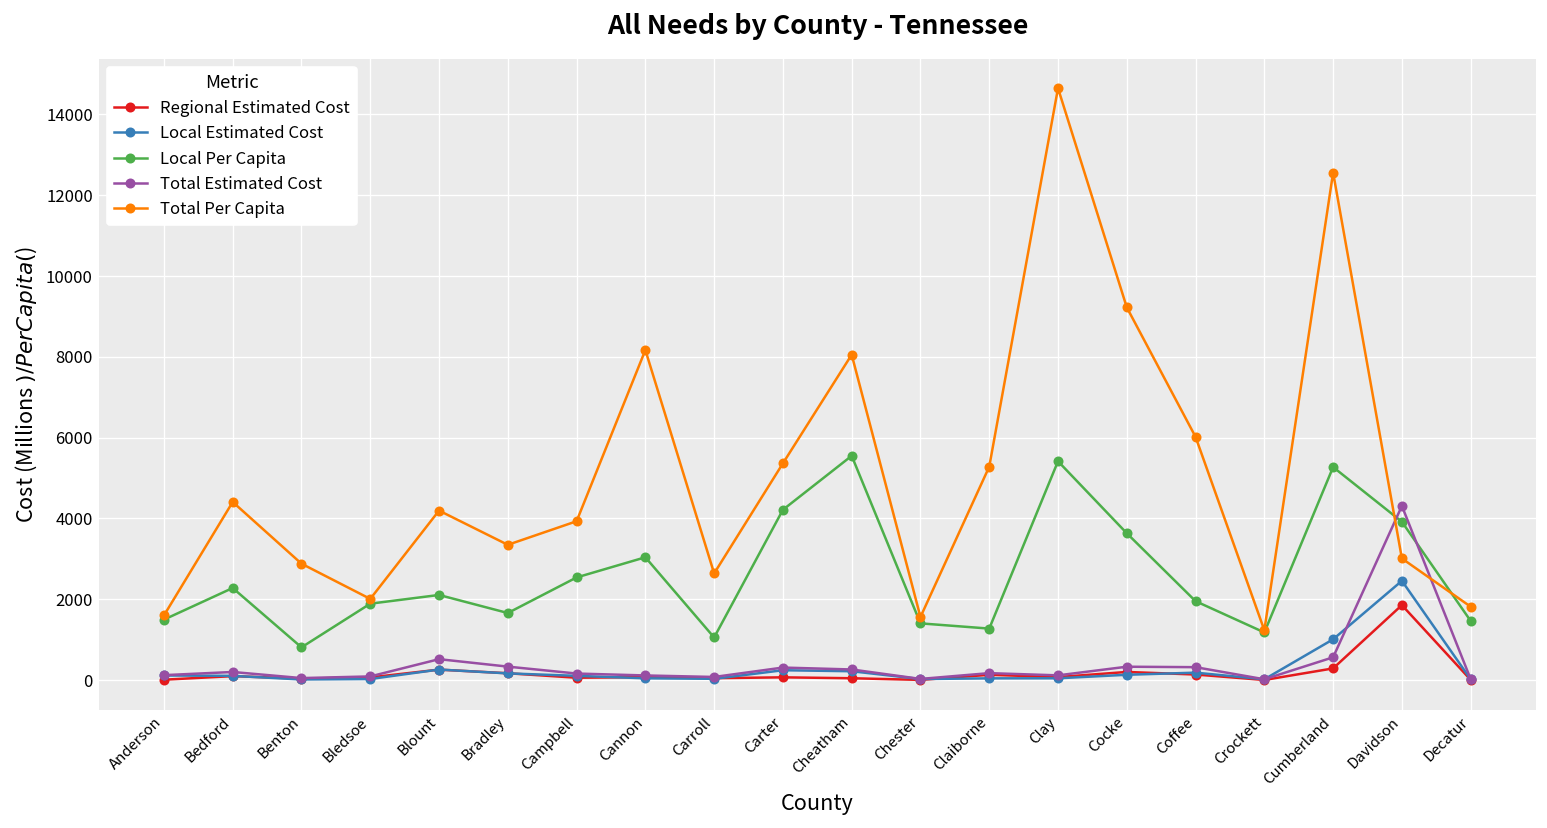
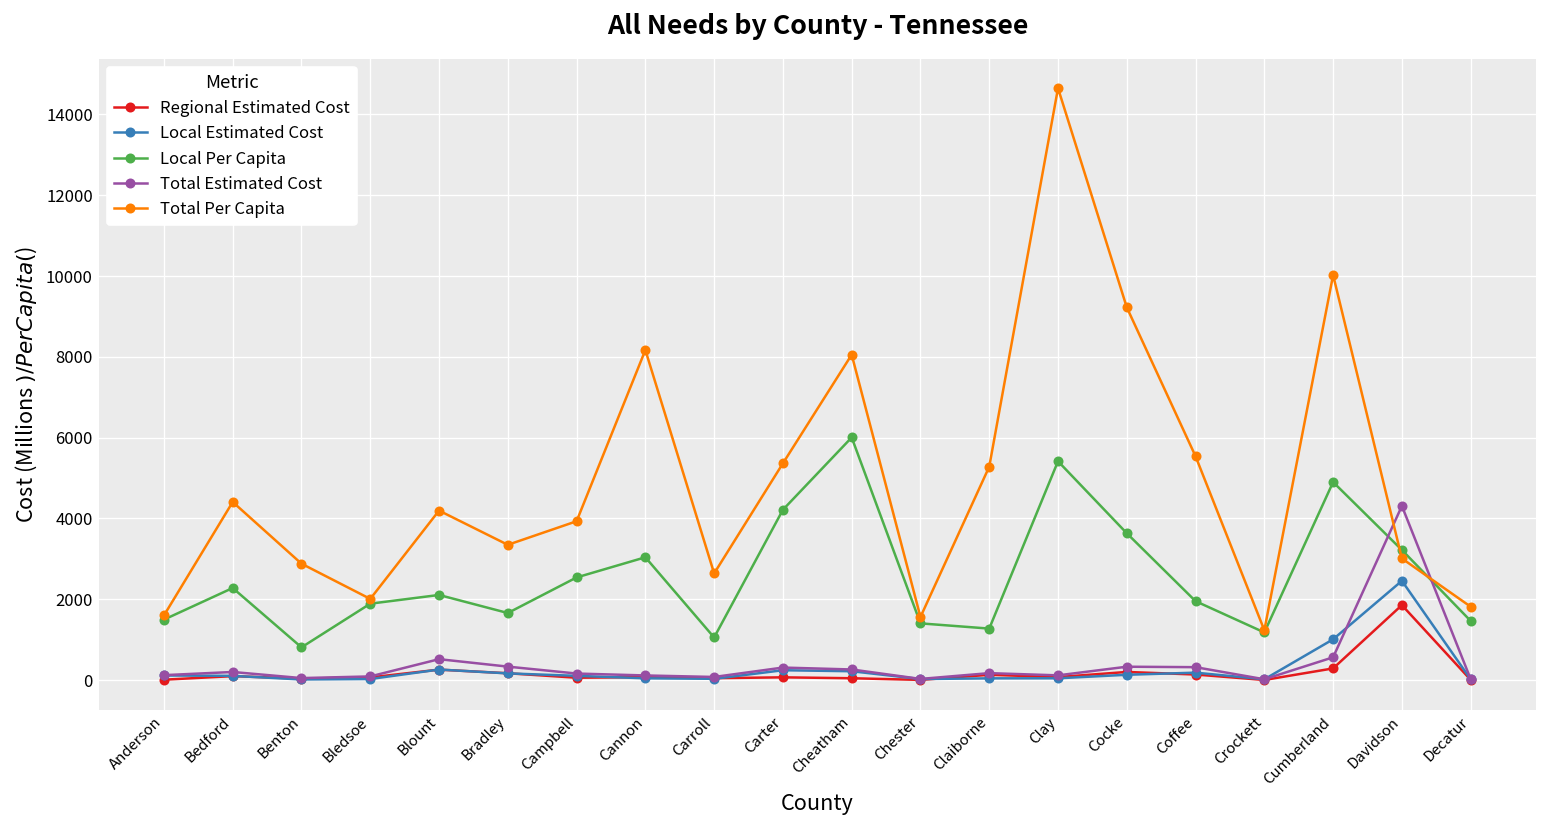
  {
    "Regional Estimated Cost": {
      "Anderson": 0,
      "Carter": 100,
      "Cheatham": 0,
      "Cumberland": 300,
      "Davidson": 1900
    },
    "Local Estimated Cost": {
      "Claiborne": 0,
      "Cumberland": 1000,
      "Davidson": 2500
    },
    "Local Per Capita": {
      "Anderson": 1500,
      "Bedford": 2300,
      "Benton": 800,
      "Bledsoe": 1900,
      "Blount": 2100,
      "Bradley": 1700,
      "Campbell": 2500,
      "Cannon": 3000,
      "Carroll": 1100,
      "Carter": 4200,
-     "Cheatham": 5500,
+     "Cheatham": 6000,
      "Chester": 1400,
      "Claiborne": 1300,
      "Clay": 5400,
      "Cocke": 3600,
      "Coffee": 2000,
-     "Cumberland": 5300,
-     "Davidson": 3900,
+     "Cumberland": 4900,
+     "Davidson": 3200,
      "Decatur": 1500
    },
    "Total Estimated Cost": {
      "Bedford": 200,
      "Blount": 500,
      "Bradley": 300,
      "Cocke": 300,
      "Coffee": 300,
      "Cumberland": 600,
      "Davidson": 4300
    },
    "Total Per Capita": {
      "Anderson": 1600,
      "Bedford": 4400,
      "Benton": 2900,
      "Bledsoe": 2000,
      "Blount": 4200,
      "Bradley": 3300,
      "Campbell": 3900,
      "Cannon": 8200,
      "Carroll": 2600,
      "Carter": 5400,
      "Cheatham": 8100,
      "Chester": 1600,
      "Claiborne": 5300,
      "Clay": 14700,
      "Cocke": 9200,
-     "Coffee": 6000,
-     "Cumberland": 12600,
+     "Coffee": 5500,
+     "Cumberland": 10000,
      "Davidson": 3000,
      "Decatur": 1800
    }
  }
